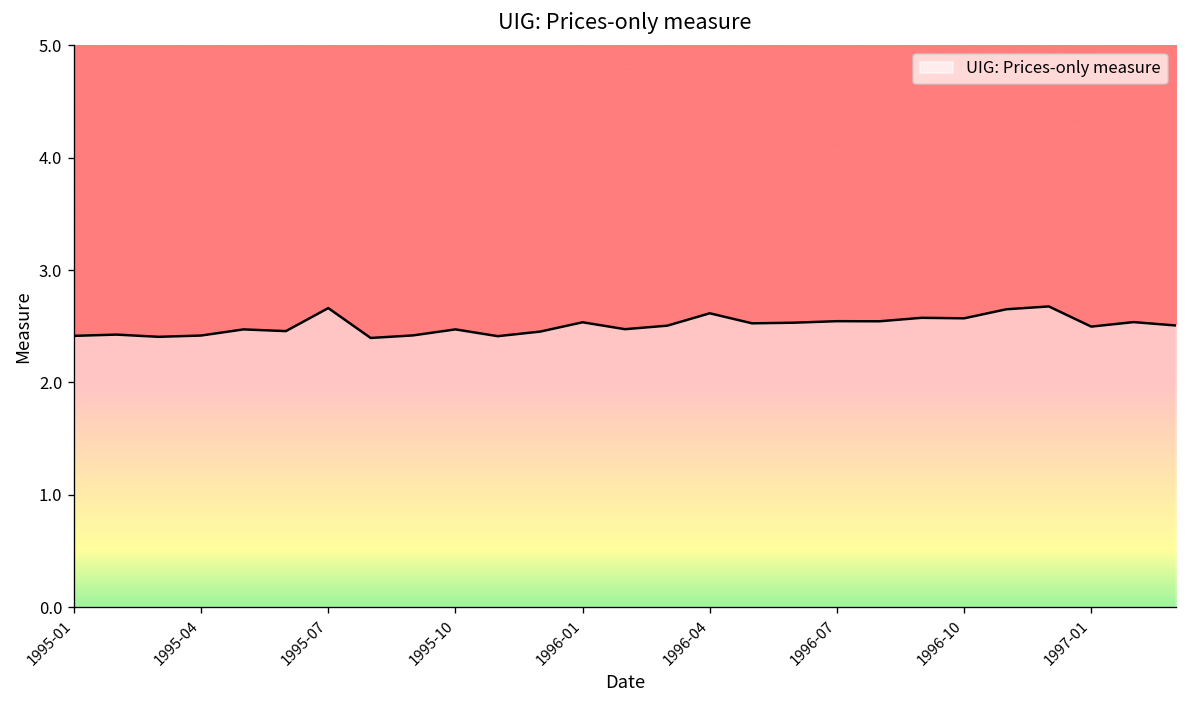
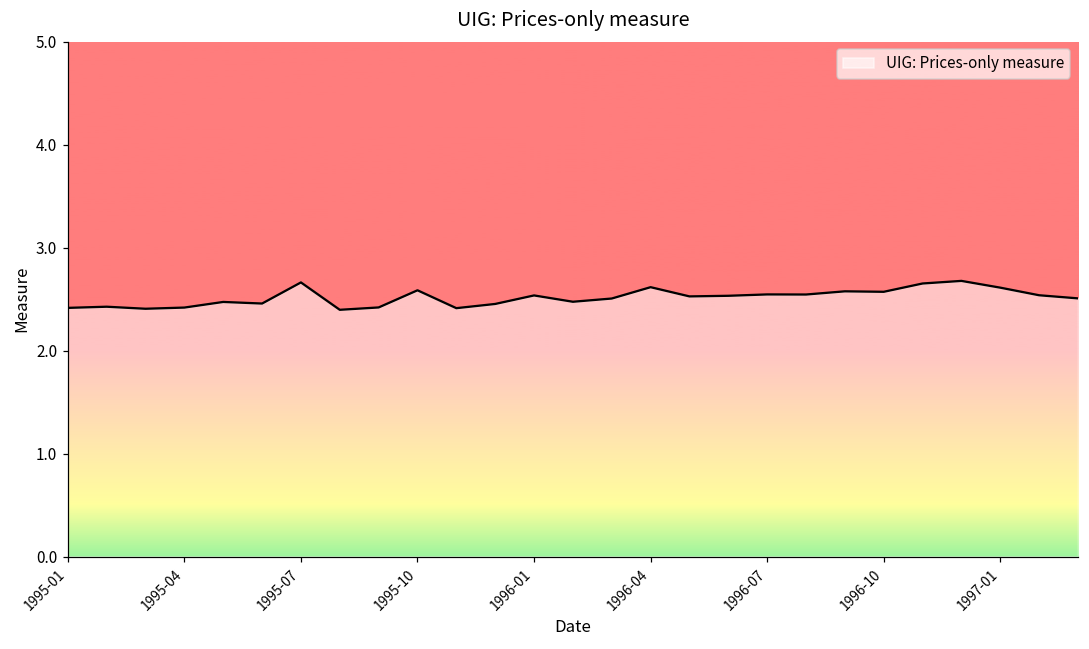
  {
    "1995-01": 2.4,
    "1995-04": 2.4,
    "1995-07": 2.7,
-   "1995-10": 2.5,
+   "1995-10": 2.6,
    "1996-01": 2.5,
    "1996-04": 2.6,
    "1996-07": 2.5,
    "1996-10": 2.6,
-   "1997-01": 2.5
+   "1997-01": 2.6
  }
